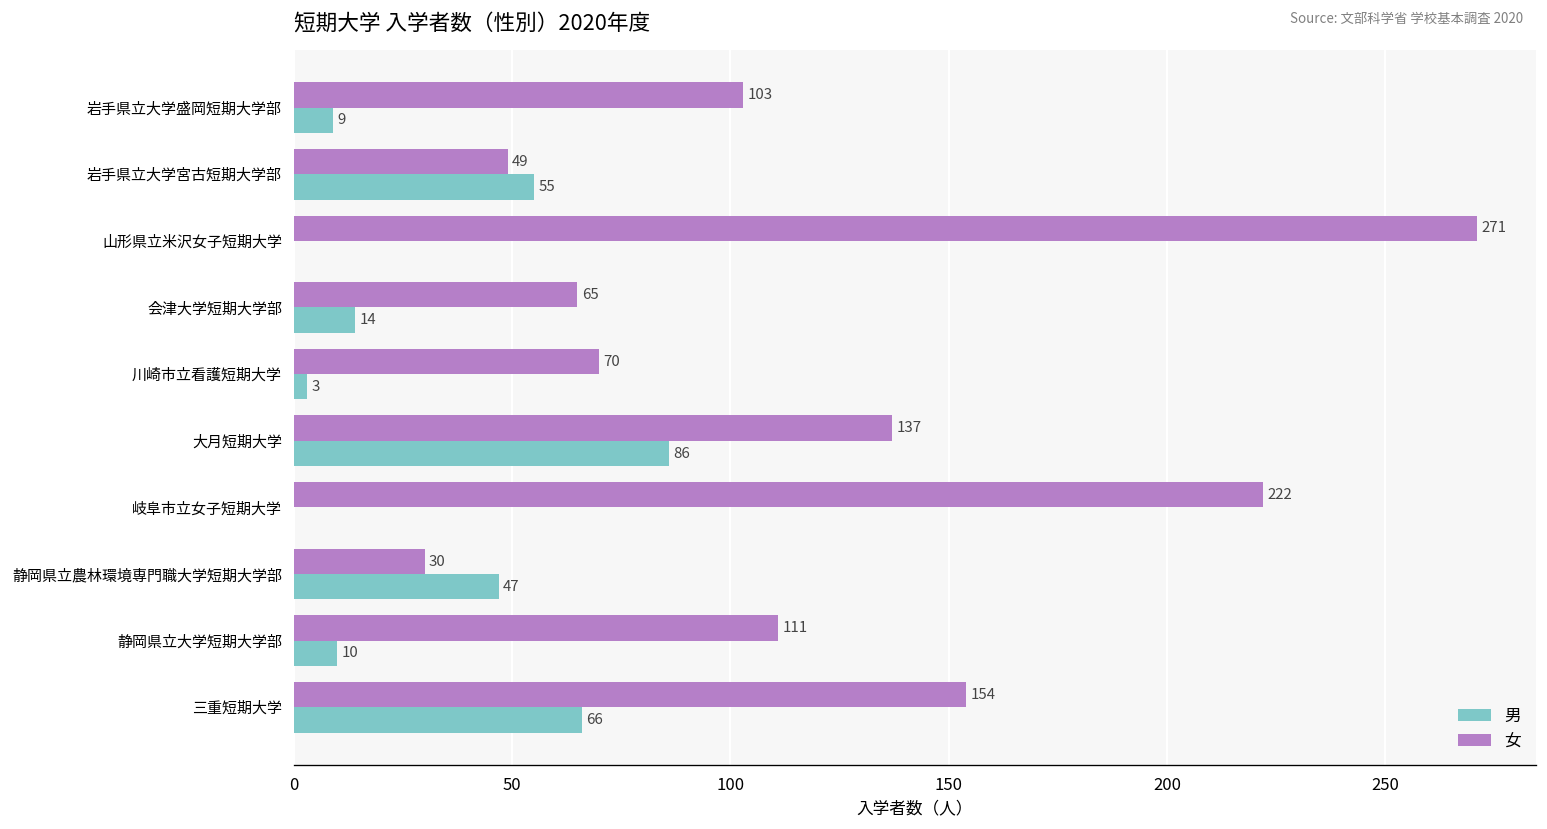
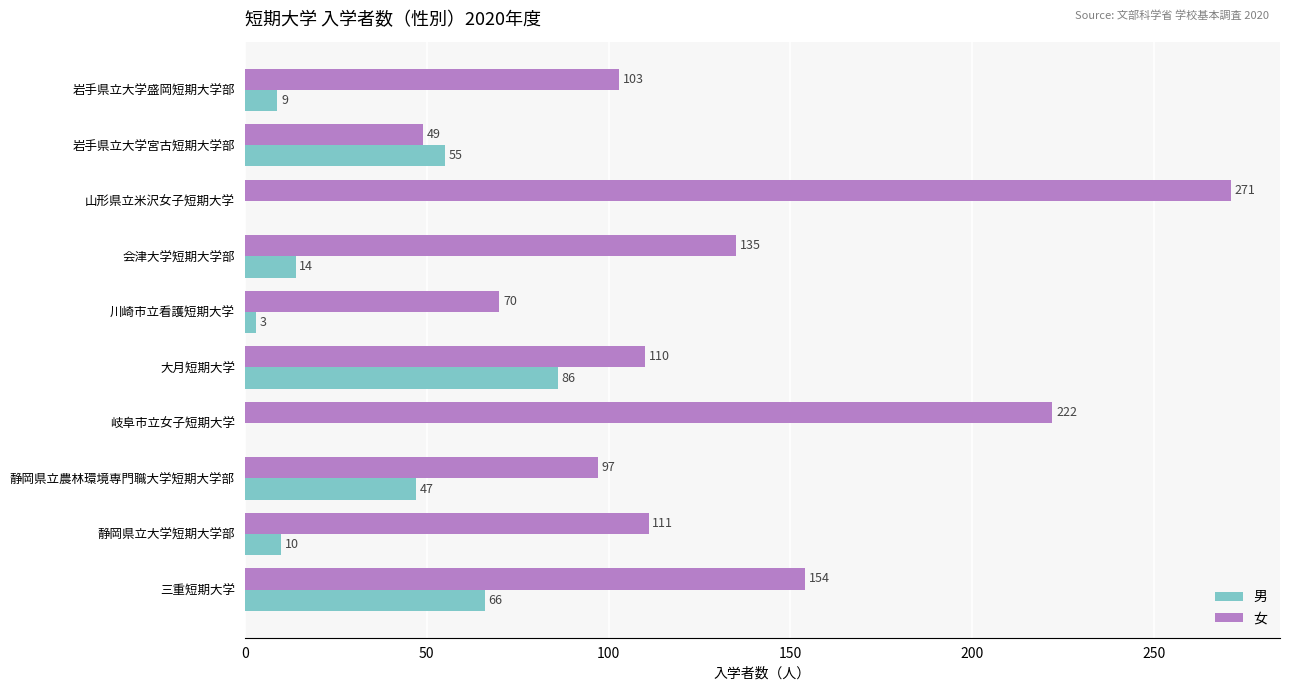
  {
    "男": {
      "岩手県立大学盛岡短期大学部": 9,
      "岩手県立大学宮古短期大学部": 55,
      "会津大学短期大学部": 14,
      "川崎市立看護短期大学": 3,
      "大月短期大学": 86,
      "静岡県立農林環境専門職大学短期大学部": 47,
      "静岡県立大学短期大学部": 10,
      "三重短期大学": 66
    },
    "女": {
      "岩手県立大学盛岡短期大学部": 103,
      "岩手県立大学宮古短期大学部": 49,
      "山形県立米沢女子短期大学": 271,
-     "会津大学短期大学部": 65,
+     "会津大学短期大学部": 135,
      "川崎市立看護短期大学": 70,
-     "大月短期大学": 137,
+     "大月短期大学": 110,
      "岐阜市立女子短期大学": 222,
-     "静岡県立農林環境専門職大学短期大学部": 30,
+     "静岡県立農林環境専門職大学短期大学部": 97,
      "静岡県立大学短期大学部": 111,
      "三重短期大学": 154
    }
  }
